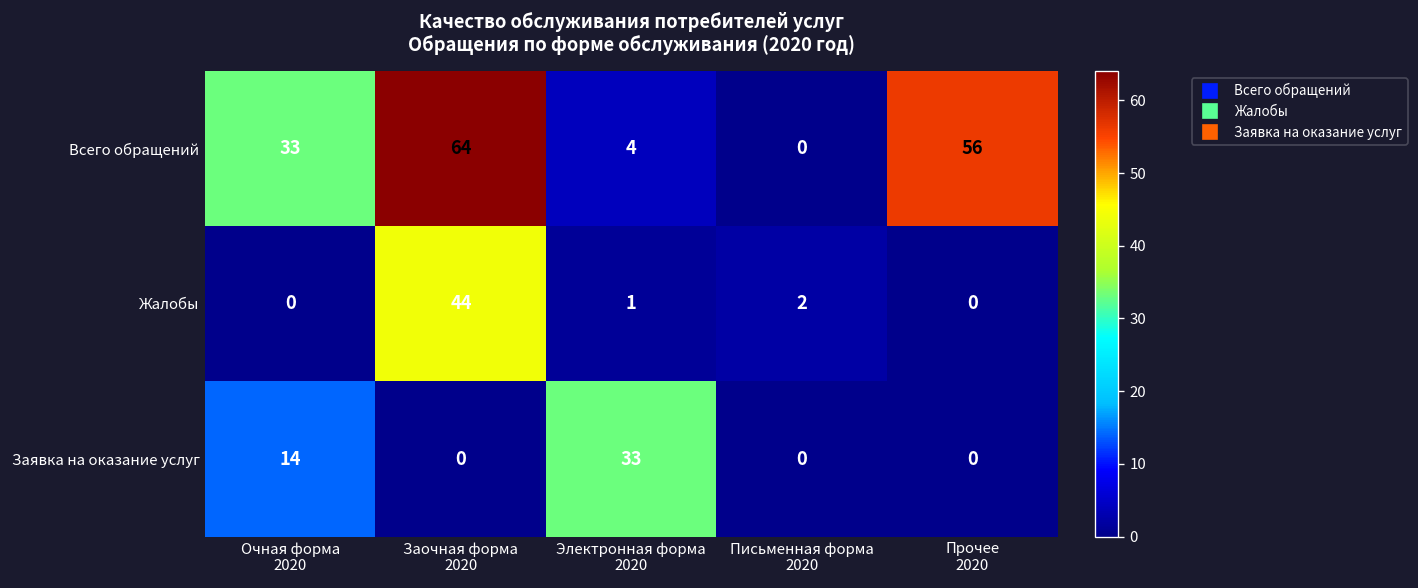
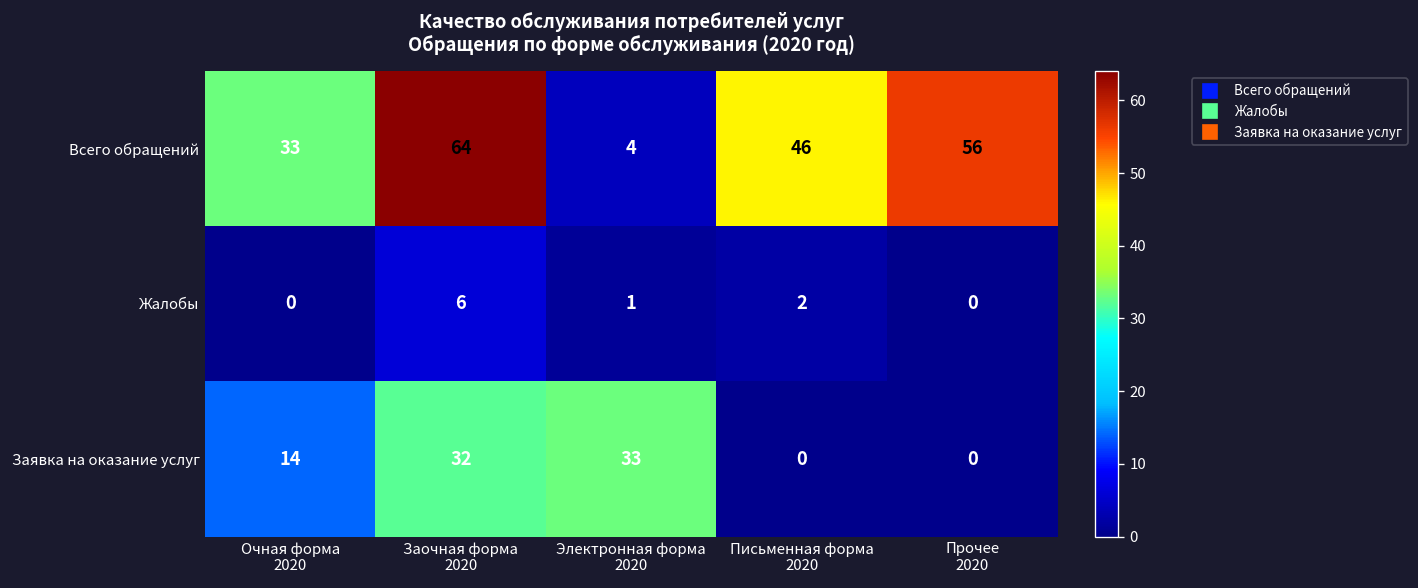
  {
    "Всего обращений": {
      "Очная форма 2020": 33,
      "Заочная форма 2020": 64,
      "Электронная форма 2020": 4,
-     "Письменная форма 2020": 0,
+     "Письменная форма 2020": 46,
      "Прочее 2020": 56
    },
    "Жалобы": {
      "Очная форма 2020": 0,
-     "Заочная форма 2020": 44,
+     "Заочная форма 2020": 6,
      "Электронная форма 2020": 1,
      "Письменная форма 2020": 2,
      "Прочее 2020": 0
    },
    "Заявка на оказание услуг": {
      "Очная форма 2020": 14,
-     "Заочная форма 2020": 0,
+     "Заочная форма 2020": 32,
      "Электронная форма 2020": 33,
      "Письменная форма 2020": 0,
      "Прочее 2020": 0
    }
  }
